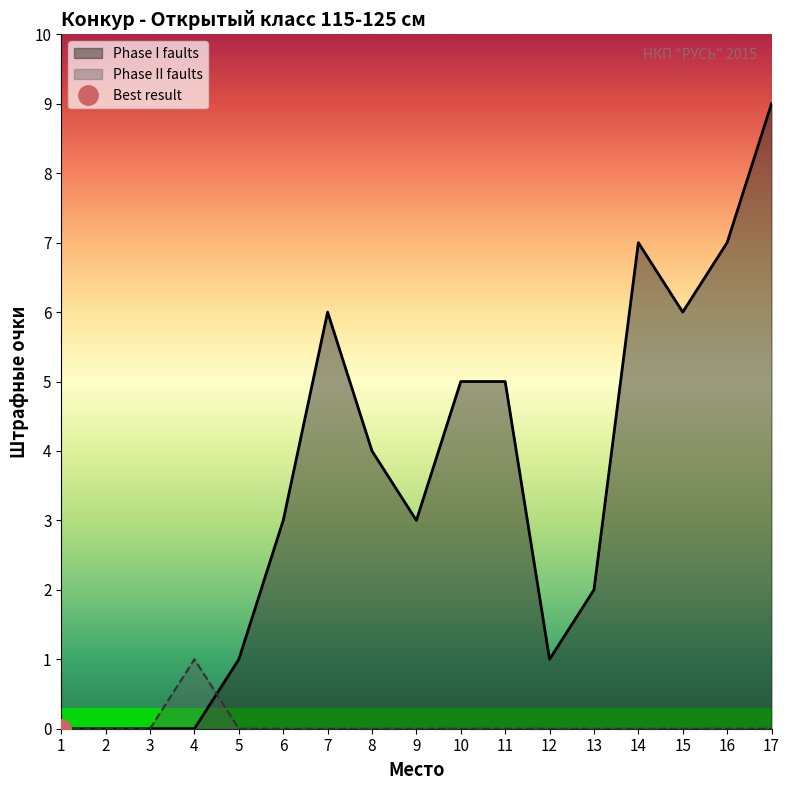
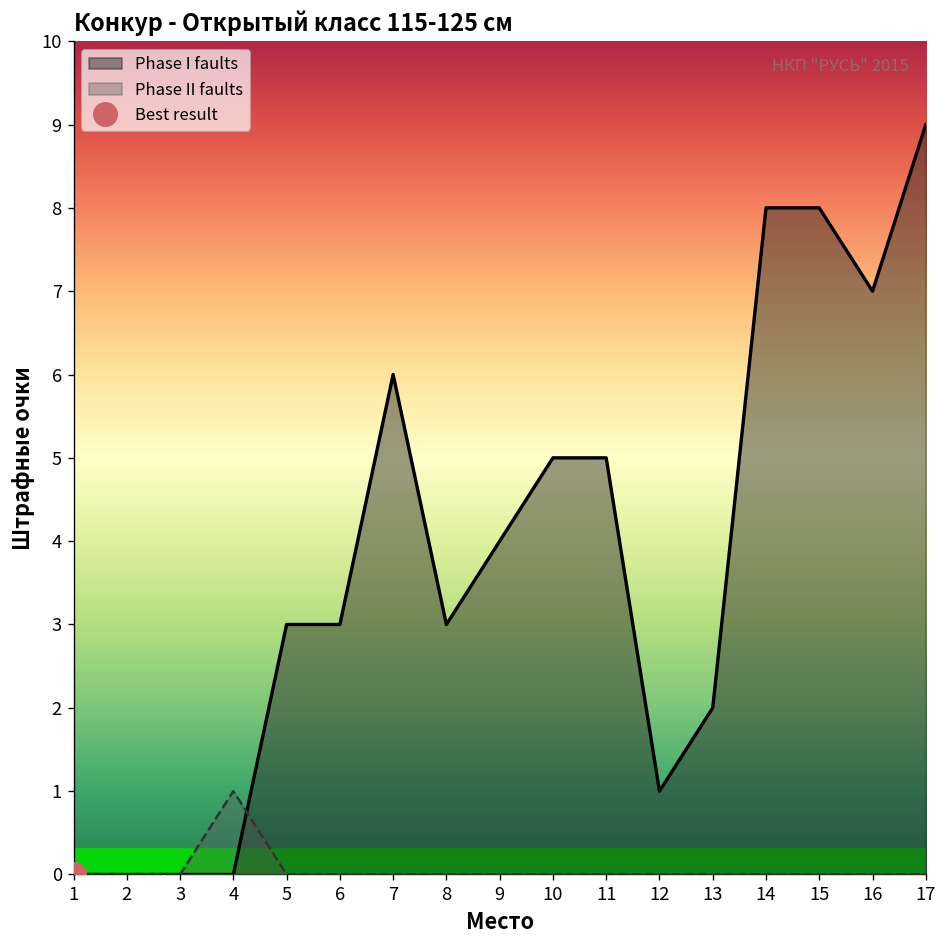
  {
    "Phase I faults": {
-     "5": 1,
+     "5": 3,
      "6": 3,
      "7": 6,
-     "8": 4,
-     "9": 3,
+     "8": 3,
+     "9": 4,
      "10": 5,
      "11": 5,
      "12": 1,
      "13": 2,
-     "14": 7,
-     "15": 6,
+     "14": 8,
+     "15": 8,
      "16": 7,
      "17": 9
    },
    "Phase II faults": {
      "4": 1
    }
  }
